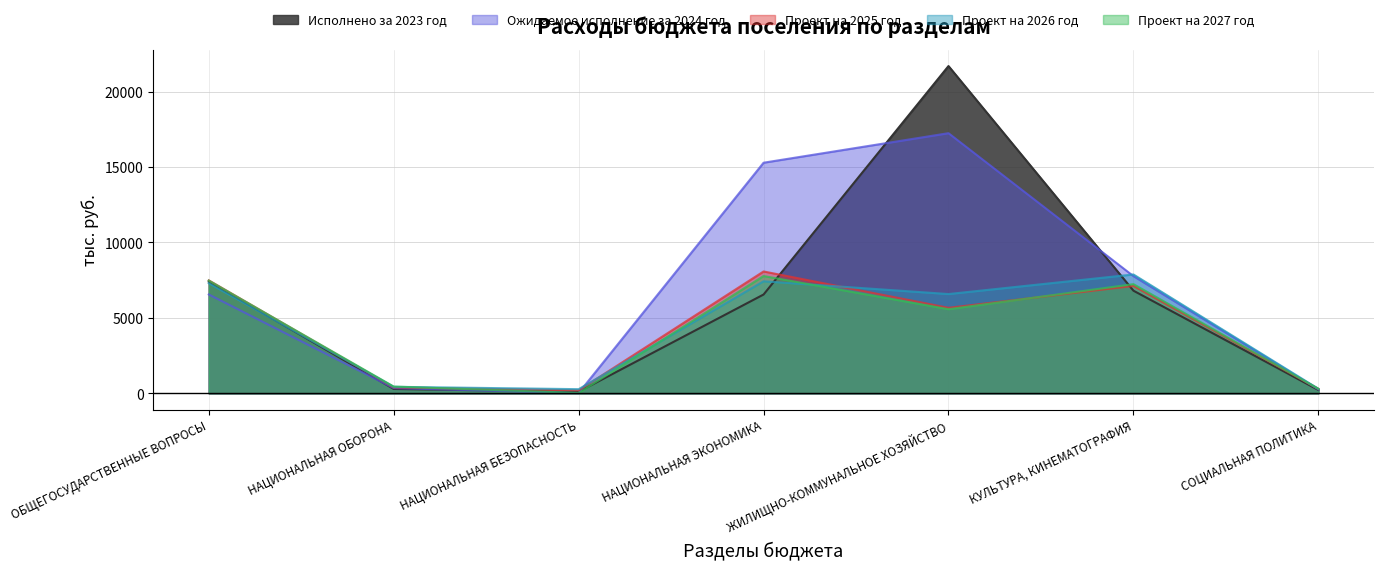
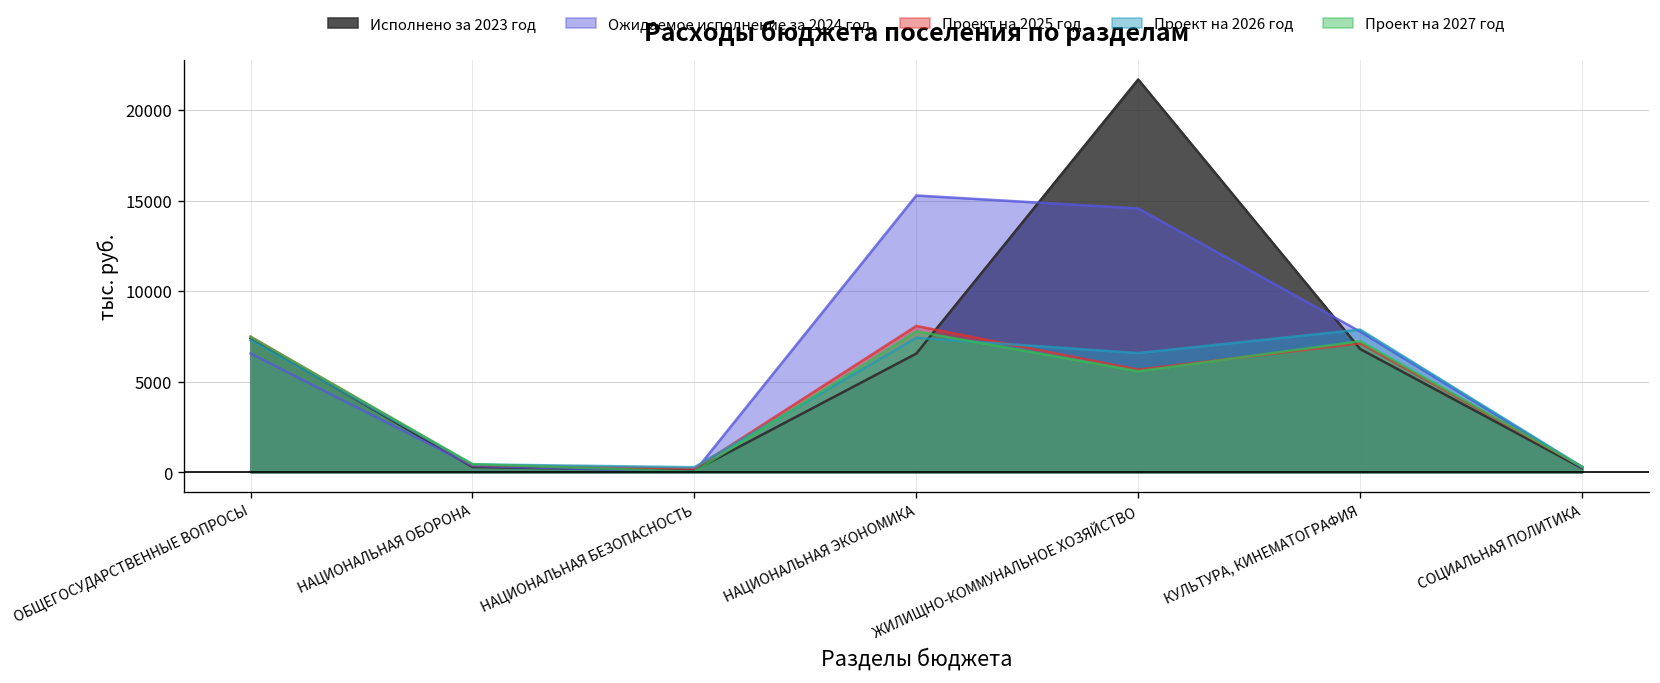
  {
    "Исполнено за 2023 год": {
      "НАЦИОНАЛЬНАЯ ЭКОНОМИКА": 6500,
      "ЖИЛИЩНО-КОММУНАЛЬНОЕ ХОЗЯЙСТВО": 21700,
      "КУЛЬТУРА, КИНЕМАТОГРАФИЯ": 6800
    },
    "Ожидаемое исполнение за 2024 год": {
      "ОБЩЕГОСУДАРСТВЕННЫЕ ВОПРОСЫ": 6600,
      "НАЦИОНАЛЬНАЯ ЭКОНОМИКА": 15300,
-     "ЖИЛИЩНО-КОММУНАЛЬНОЕ ХОЗЯЙСТВО": 17200
+     "ЖИЛИЩНО-КОММУНАЛЬНОЕ ХОЗЯЙСТВО": 14600
    },
    "Проект на 2025 год": {
      "НАЦИОНАЛЬНАЯ ЭКОНОМИКА": 8100
    },
    "Проект на 2026 год": {
      "НАЦИОНАЛЬНАЯ ЭКОНОМИКА": 7400,
      "ЖИЛИЩНО-КОММУНАЛЬНОЕ ХОЗЯЙСТВО": 6600
    },
    "Проект на 2027 год": {
      "НАЦИОНАЛЬНАЯ ЭКОНОМИКА": 7800
    }
  }
